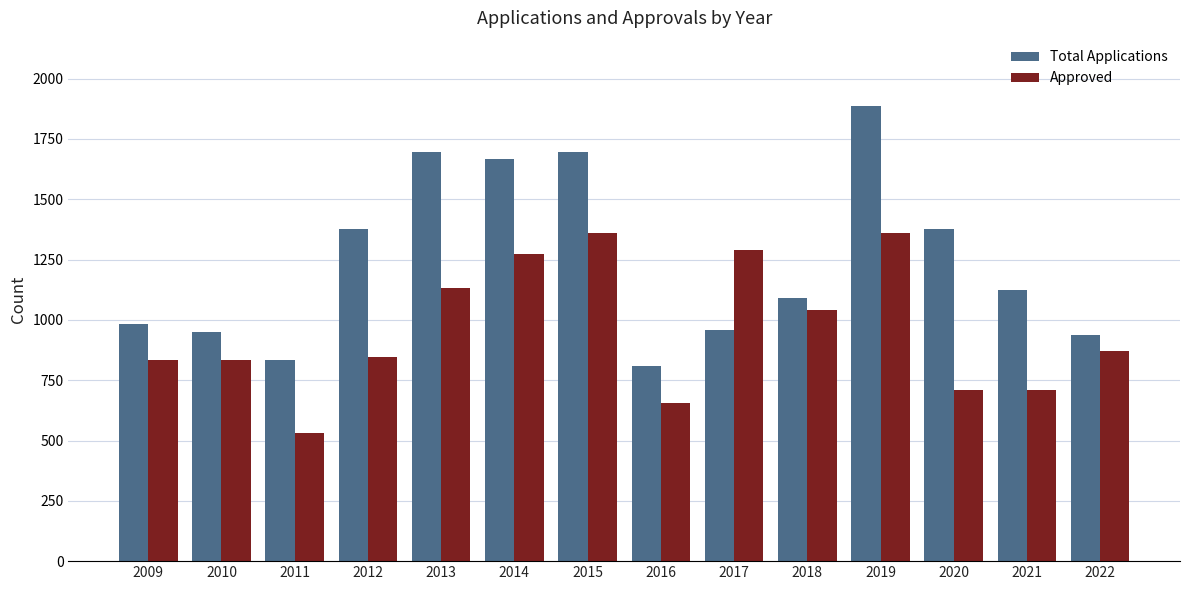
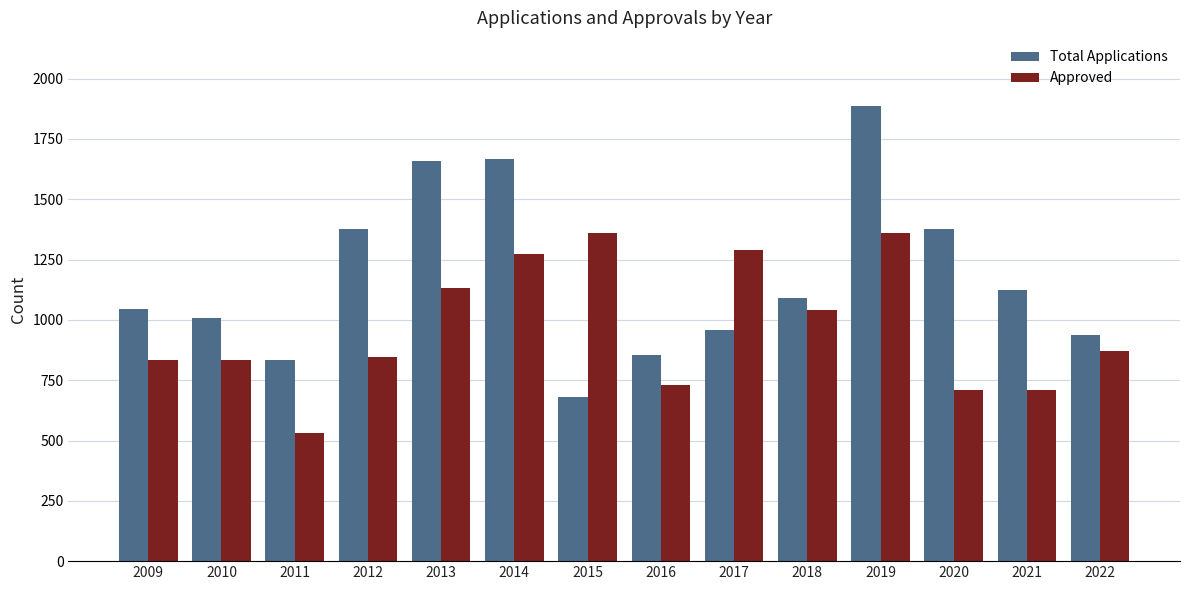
  {
    "Total Applications": {
-     "2009": 980,
-     "2010": 950,
+     "2009": 1050,
+     "2010": 1010,
      "2011": 830,
      "2012": 1380,
-     "2013": 1700,
+     "2013": 1660,
      "2014": 1670,
-     "2015": 1700,
-     "2016": 810,
+     "2015": 680,
+     "2016": 850,
      "2017": 960,
      "2018": 1090,
      "2019": 1890,
      "2020": 1380,
      "2021": 1130,
      "2022": 940
    },
    "Approved": {
      "2009": 830,
      "2010": 830,
      "2011": 530,
      "2012": 850,
      "2013": 1130,
      "2014": 1280,
      "2015": 1360,
-     "2016": 660,
+     "2016": 730,
      "2017": 1290,
      "2018": 1040,
      "2019": 1360,
      "2020": 710,
      "2021": 710,
      "2022": 870
    }
  }
